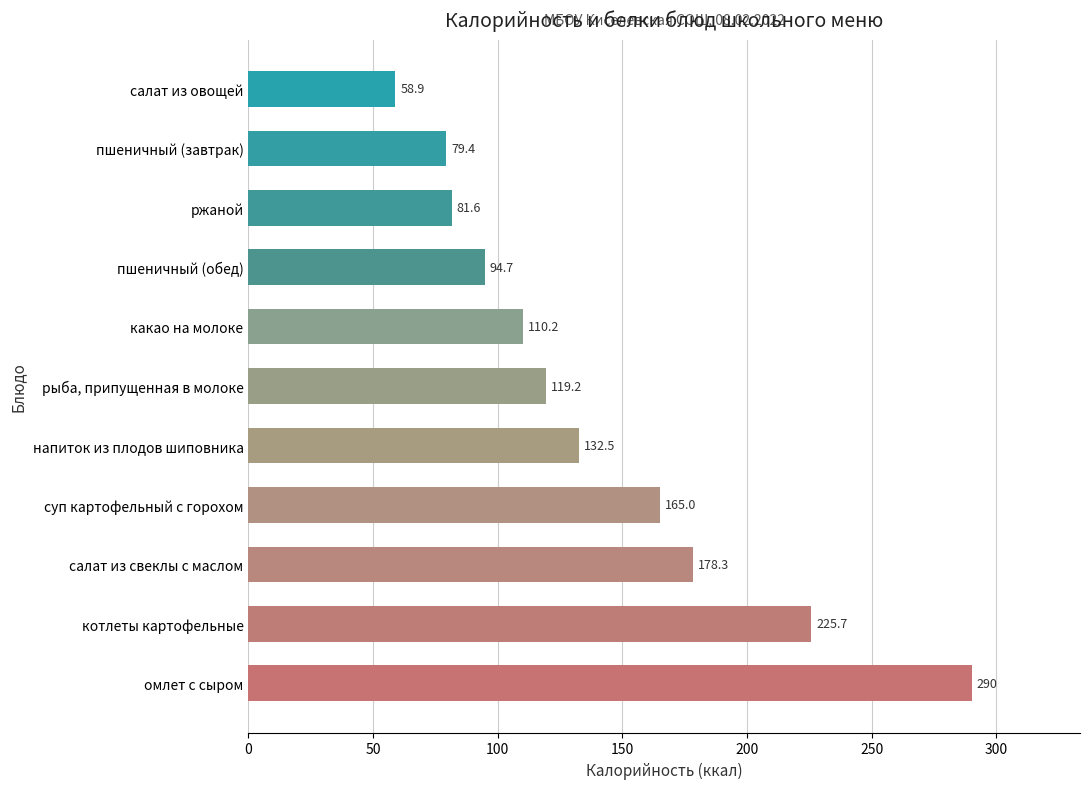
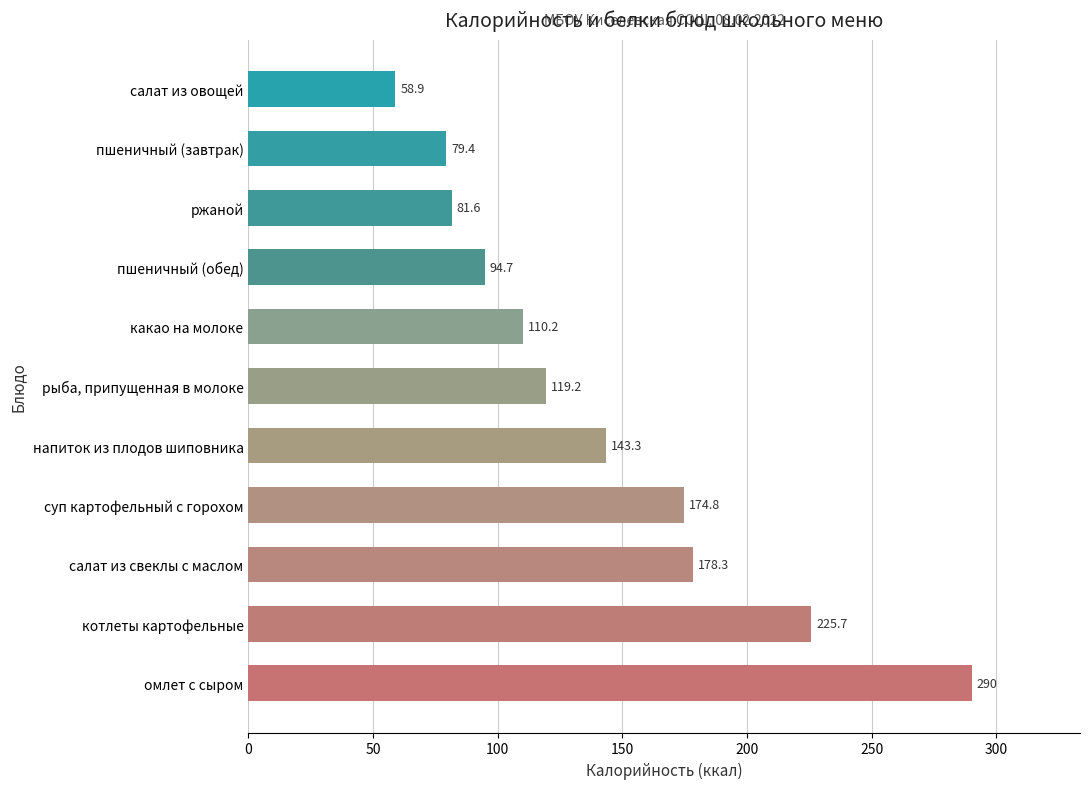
  {
    "салат из овощей": 58.9,
    "пшеничный (завтрак)": 79.4,
    "ржаной": 81.6,
    "пшеничный (обед)": 94.7,
    "какао на молоке": 110.2,
    "рыба, припущенная в молоке": 119.2,
-   "напиток из плодов шиповника": 132.5,
-   "суп картофельный с горохом": 165.0,
+   "напиток из плодов шиповника": 143.3,
+   "суп картофельный с горохом": 174.8,
    "салат из свеклы с маслом": 178.3,
    "котлеты картофельные": 225.7,
    "омлет с сыром": 290
  }
